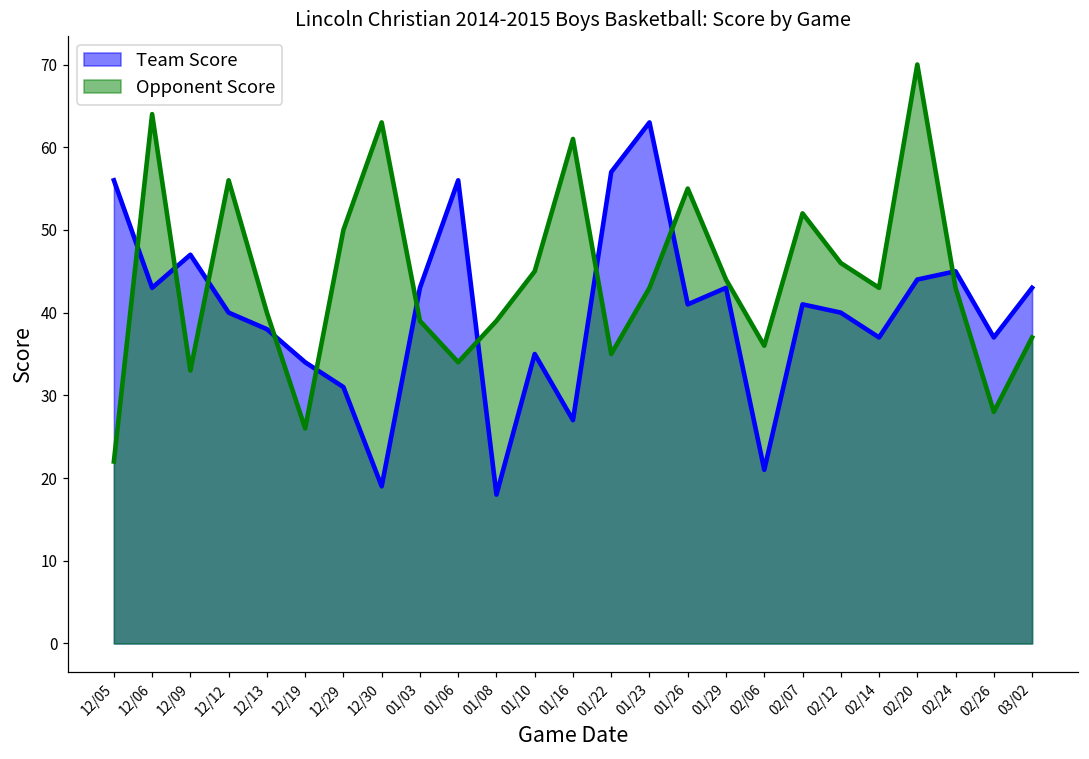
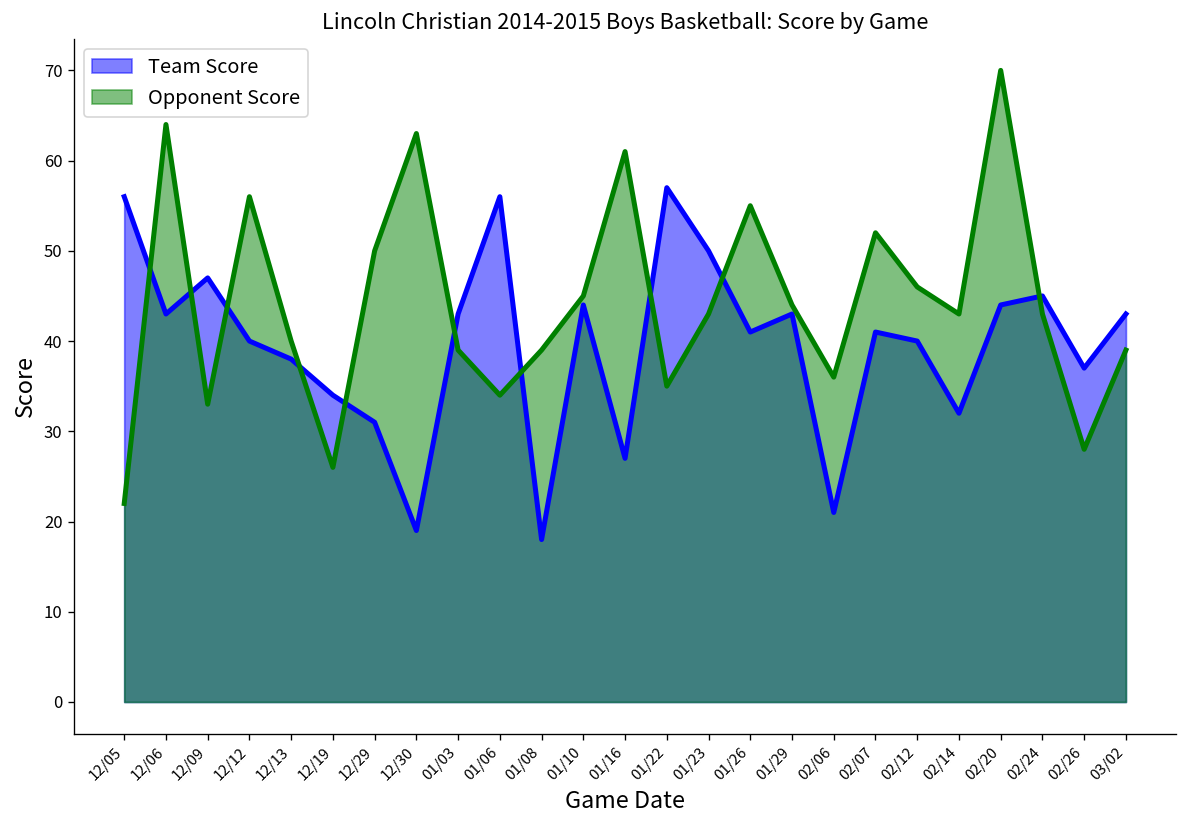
  {
    "Team Score": {
      "12/05": 56,
      "12/06": 43,
      "12/09": 47,
      "12/12": 40,
      "12/13": 38,
      "12/19": 34,
      "12/29": 31,
      "12/30": 19,
      "01/03": 43,
      "01/06": 56,
      "01/08": 18,
-     "01/10": 35,
+     "01/10": 44,
      "01/16": 27,
      "01/22": 57,
-     "01/23": 63,
+     "01/23": 50,
      "01/26": 41,
      "01/29": 43,
      "02/06": 21,
      "02/07": 41,
      "02/12": 40,
-     "02/14": 37,
+     "02/14": 32,
      "02/20": 44,
      "02/24": 45,
      "02/26": 37,
      "03/02": 43
    },
    "Opponent Score": {
      "12/05": 22,
      "12/06": 64,
      "12/09": 33,
      "12/12": 56,
      "12/13": 40,
      "12/19": 26,
      "12/29": 50,
      "12/30": 63,
      "01/03": 39,
      "01/06": 34,
      "01/08": 39,
      "01/10": 45,
      "01/16": 61,
      "01/22": 35,
      "01/23": 43,
      "01/26": 55,
      "01/29": 44,
      "02/06": 36,
      "02/07": 52,
      "02/12": 46,
      "02/14": 43,
      "02/20": 70,
      "02/24": 43,
      "02/26": 28,
-     "03/02": 37
+     "03/02": 39
    }
  }
